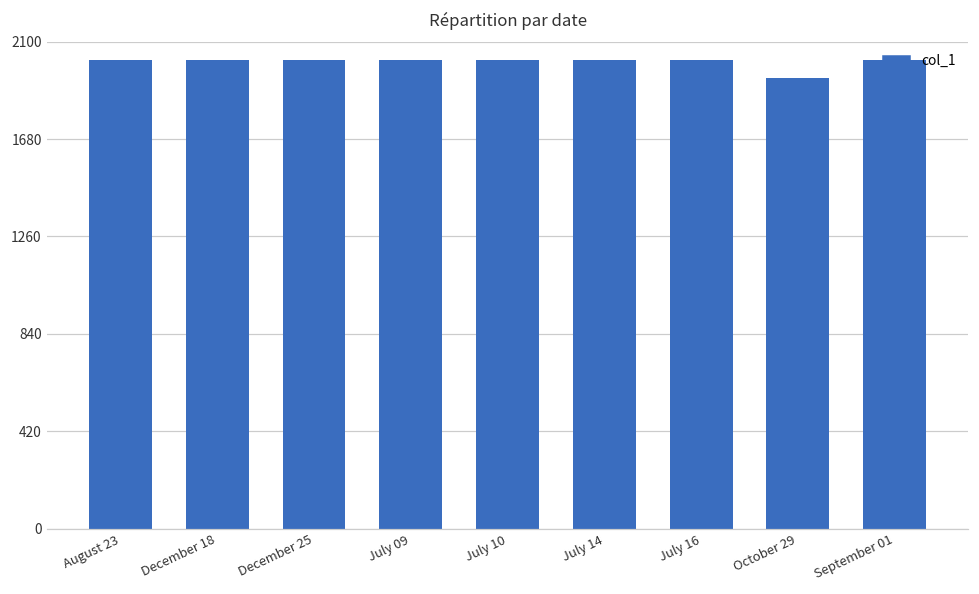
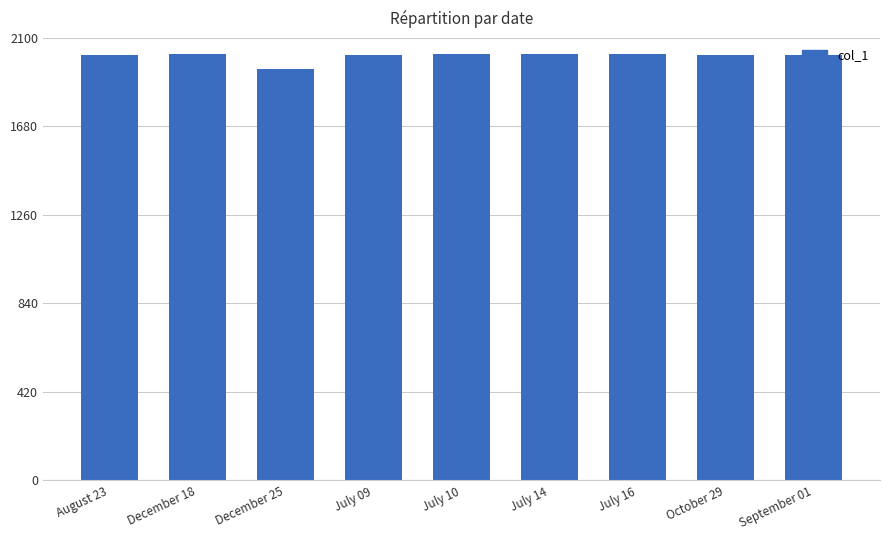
  {
    "August 23": 2020,
    "December 18": 2020,
-   "December 25": 2020,
+   "December 25": 1950,
    "July 09": 2020,
    "July 10": 2020,
    "July 14": 2020,
    "July 16": 2020,
-   "October 29": 1950,
+   "October 29": 2020,
    "September 01": 2020
  }
